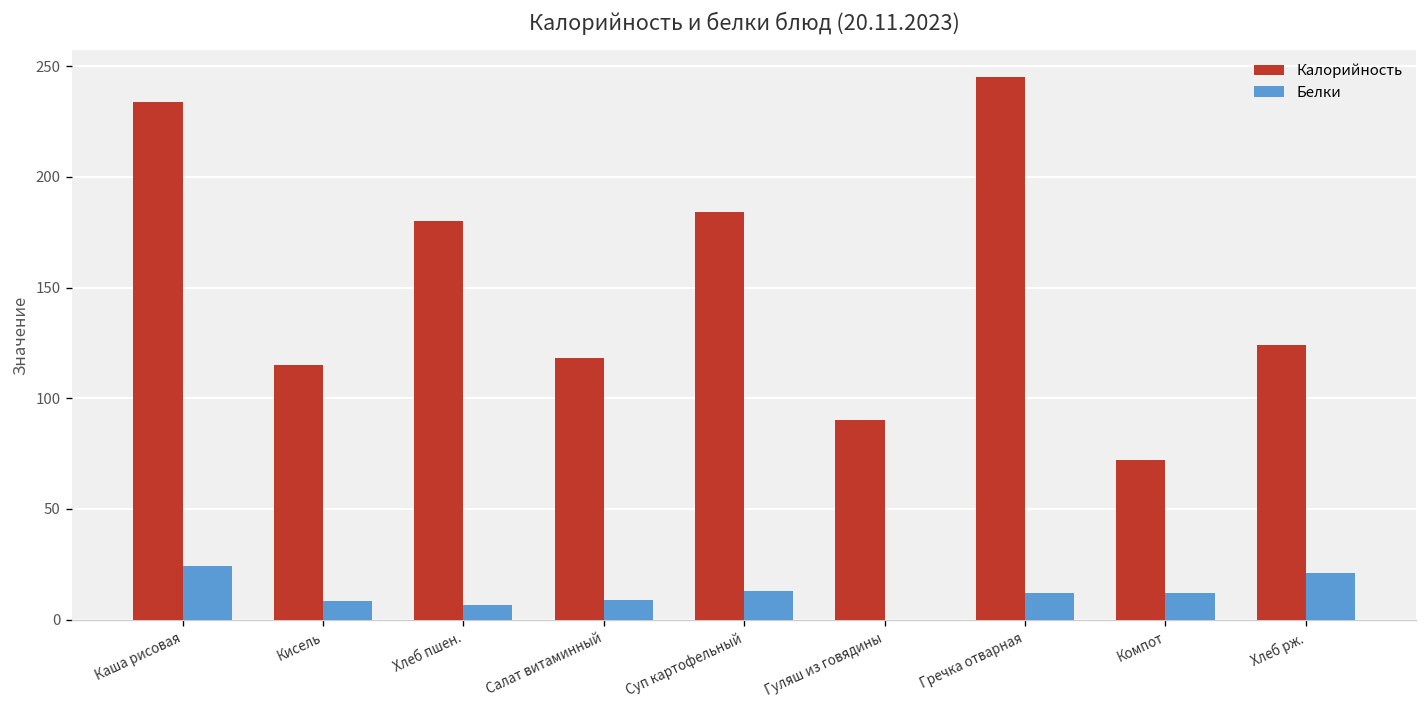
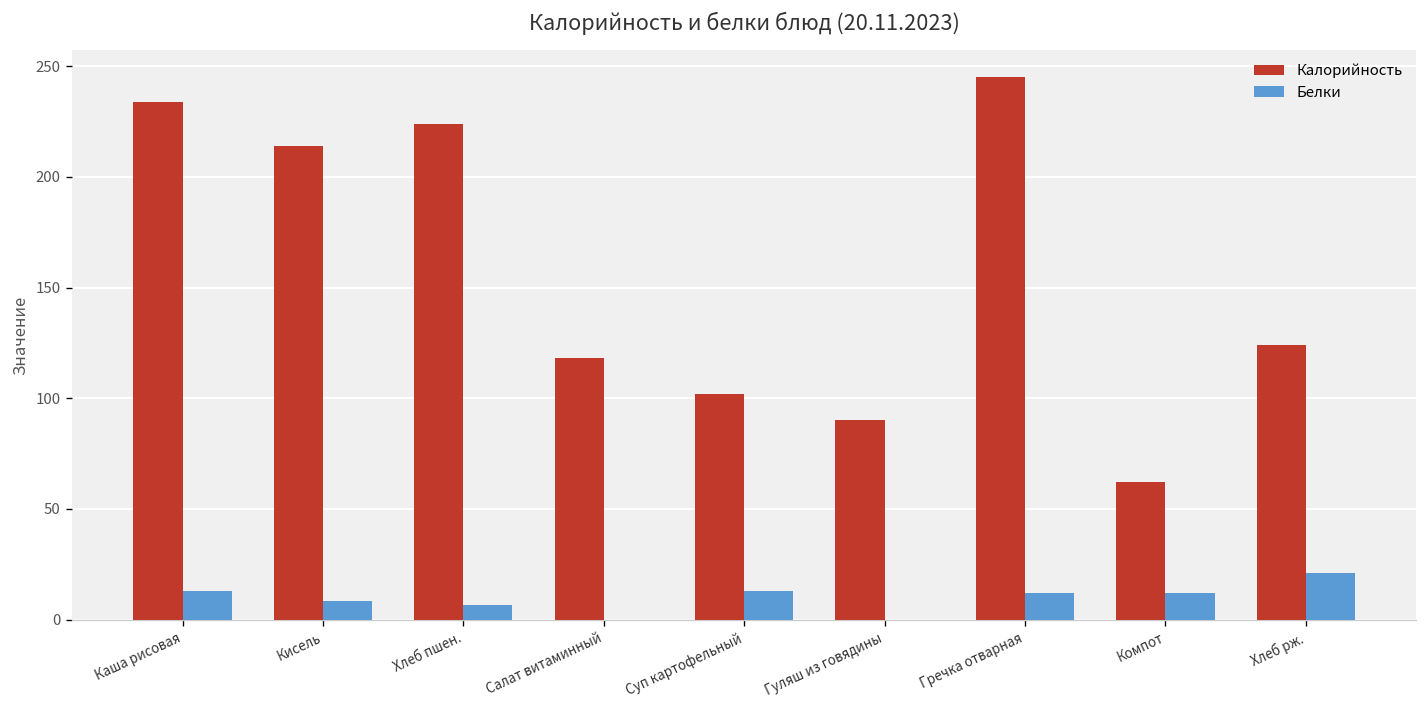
  {
    "Калорийность": {
      "Каша рисовая": 234,
-     "Кисель": 115,
-     "Хлеб пшен.": 180,
+     "Кисель": 214,
+     "Хлеб пшен.": 224,
      "Салат витаминный": 118,
-     "Суп картофельный": 184,
+     "Суп картофельный": 102,
      "Гуляш из говядины": 90,
      "Гречка отварная": 245,
-     "Компот": 72,
+     "Компот": 62,
      "Хлеб рж.": 124
    },
    "Белки": {
-     "Каша рисовая": 24,
+     "Каша рисовая": 13,
      "Кисель": 8,
      "Хлеб пшен.": 7,
-     "Салат витаминный": 9,
+     "Салат витаминный": 0,
      "Суп картофельный": 13,
      "Гуляш из говядины": 0,
      "Гречка отварная": 12,
      "Компот": 12,
      "Хлеб рж.": 21
    }
  }
